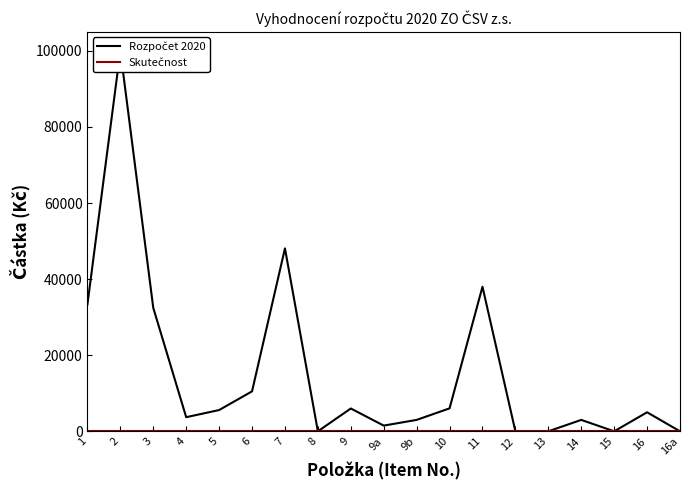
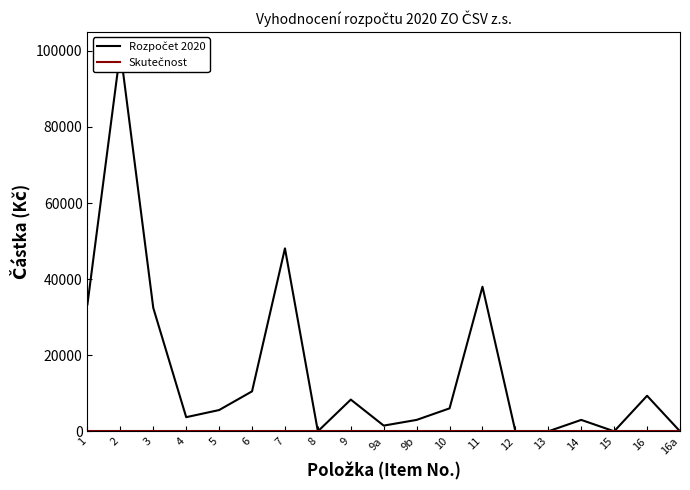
  {
    "Rozpočet 2020": {
      "1": 33000,
      "3": 32000,
      "4": 4000,
      "5": 6000,
      "6": 11000,
      "7": 48000,
-     "9": 6000,
+     "9": 8000,
      "9a": 2000,
      "9b": 3000,
      "10": 6000,
      "11": 38000,
      "14": 3000,
-     "16": 5000
+     "16": 9000
    },
    "Skutečnost": {
      "1": 0,
      "2": 0,
      "3": 0,
      "4": 0,
      "5": 0,
      "6": 0,
      "7": 0,
      "9": 0,
      "9a": 0,
      "9b": 0,
      "10": 0,
      "11": 0,
      "14": 0,
      "16": 0
    }
  }
